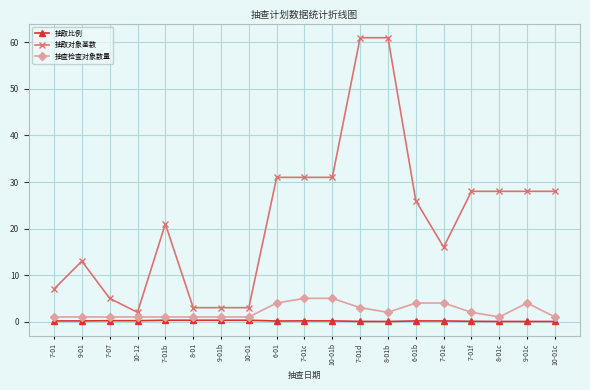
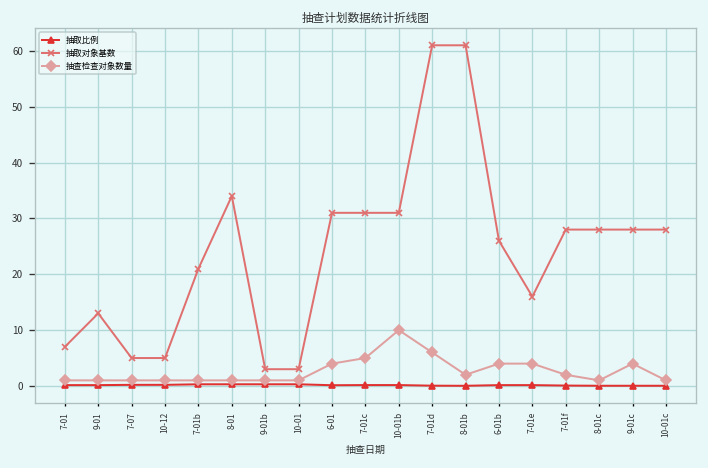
  {
    "抽取比例": {
      "7-01": 0,
      "9-01": 0,
      "7-07": 0,
      "10-12": 0,
      "7-01b": 0,
      "8-01": 0,
      "9-01b": 0,
      "10-01": 0,
      "6-01": 0,
      "7-01c": 0,
      "10-01b": 0,
      "7-01d": 0,
      "8-01b": 0,
      "6-01b": 0,
      "7-01e": 0,
      "7-01f": 0,
      "8-01c": 0,
      "9-01c": 0,
      "10-01c": 0
    },
    "抽取对象基数": {
      "7-01": 7,
      "9-01": 13,
      "7-07": 5,
-     "10-12": 2,
+     "10-12": 5,
      "7-01b": 21,
-     "8-01": 3,
+     "8-01": 34,
      "9-01b": 3,
      "10-01": 3,
      "6-01": 31,
      "7-01c": 31,
      "10-01b": 31,
      "7-01d": 61,
      "8-01b": 61,
      "6-01b": 26,
      "7-01e": 16,
      "7-01f": 28,
      "8-01c": 28,
      "9-01c": 28,
      "10-01c": 28
    },
    "抽查检查对象数量": {
      "7-01": 1,
      "9-01": 1,
      "7-07": 1,
      "10-12": 1,
      "7-01b": 1,
      "8-01": 1,
      "9-01b": 1,
      "10-01": 1,
      "6-01": 4,
      "7-01c": 5,
-     "10-01b": 5,
-     "7-01d": 3,
+     "10-01b": 10,
+     "7-01d": 6,
      "8-01b": 2,
      "6-01b": 4,
      "7-01e": 4,
      "7-01f": 2,
      "8-01c": 1,
      "9-01c": 4,
      "10-01c": 1
    }
  }
